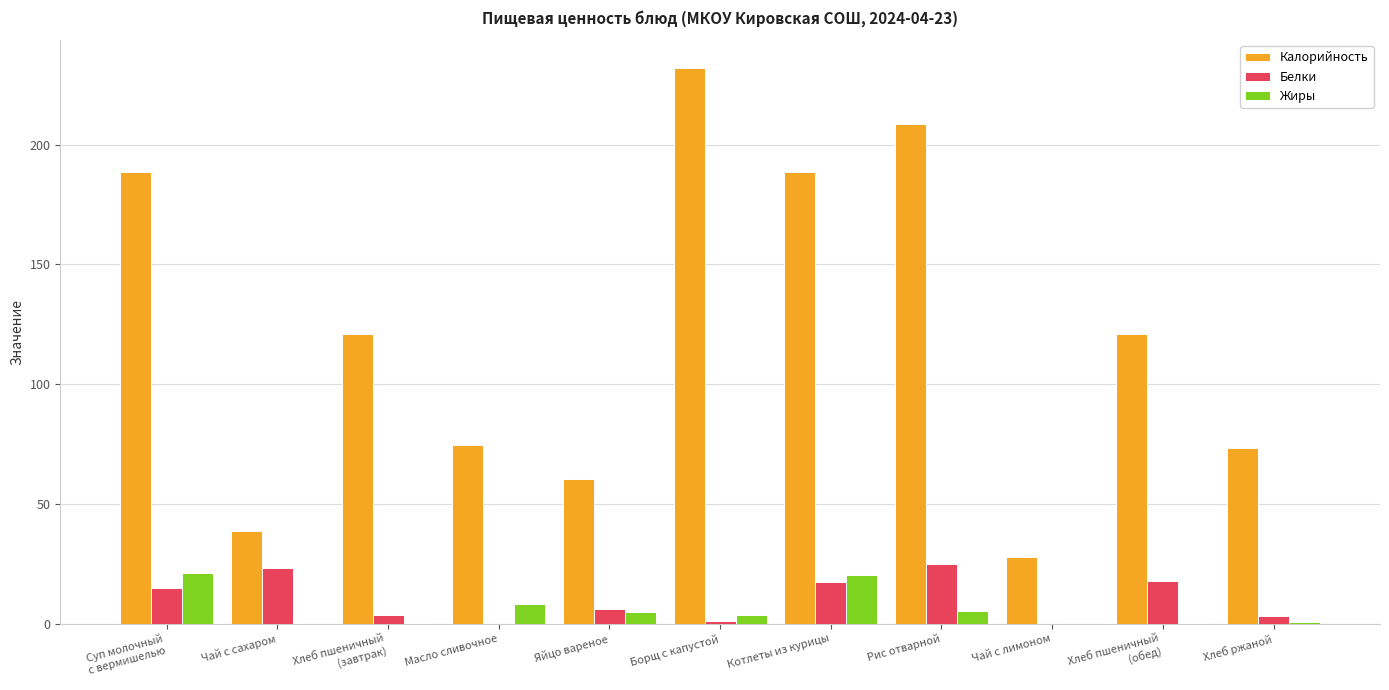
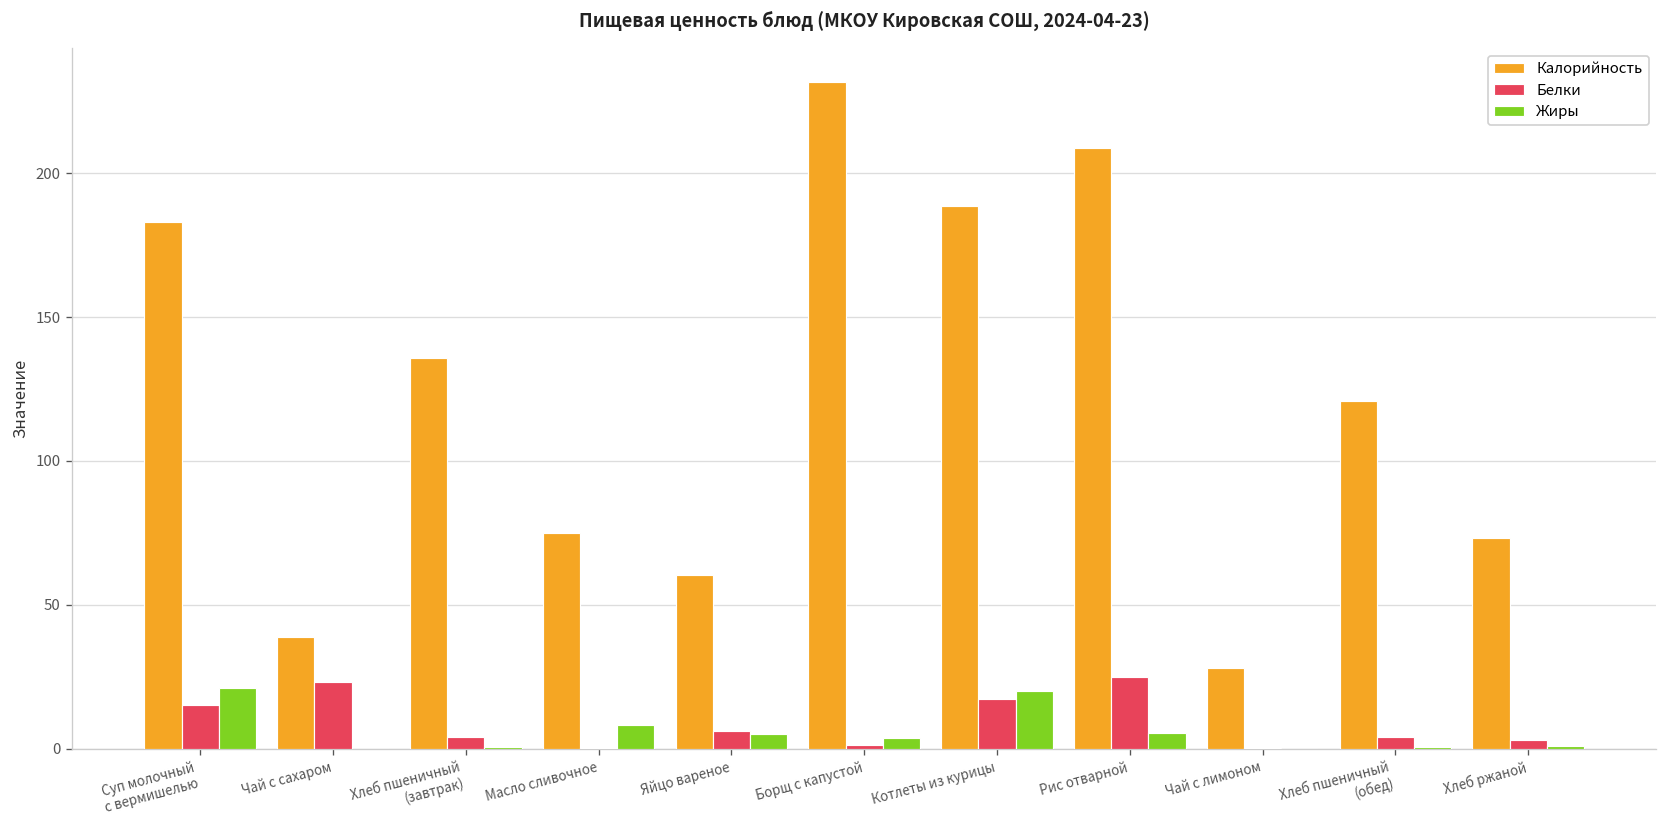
  {
    "Калорийность": {
-     "Суп молочный с вермишелью": 189,
+     "Суп молочный с вермишелью": 183,
      "Чай с сахаром": 39,
-     "Хлеб пшеничный (завтрак)": 121,
+     "Хлеб пшеничный (завтрак)": 136,
      "Масло сливочное": 75,
      "Яйцо вареное": 60,
      "Борщ с капустой": 232,
      "Котлеты из курицы": 189,
      "Рис отварной": 209,
      "Чай с лимоном": 28,
      "Хлеб пшеничный (обед)": 121,
      "Хлеб ржаной": 73
    },
    "Белки": {
      "Суп молочный с вермишелью": 15,
      "Чай с сахаром": 23,
      "Хлеб пшеничный (завтрак)": 4,
      "Яйцо вареное": 6,
      "Борщ с капустой": 1,
      "Котлеты из курицы": 17,
      "Рис отварной": 25,
-     "Хлеб пшеничный (обед)": 18,
+     "Хлеб пшеничный (обед)": 4,
      "Хлеб ржаной": 3
    },
    "Жиры": {
      "Суп молочный с вермишелью": 21,
      "Чай с сахаром": 0,
      "Масло сливочное": 8,
      "Яйцо вареное": 5,
      "Борщ с капустой": 4,
      "Котлеты из курицы": 20,
      "Рис отварной": 5,
      "Чай с лимоном": 0
    }
  }
